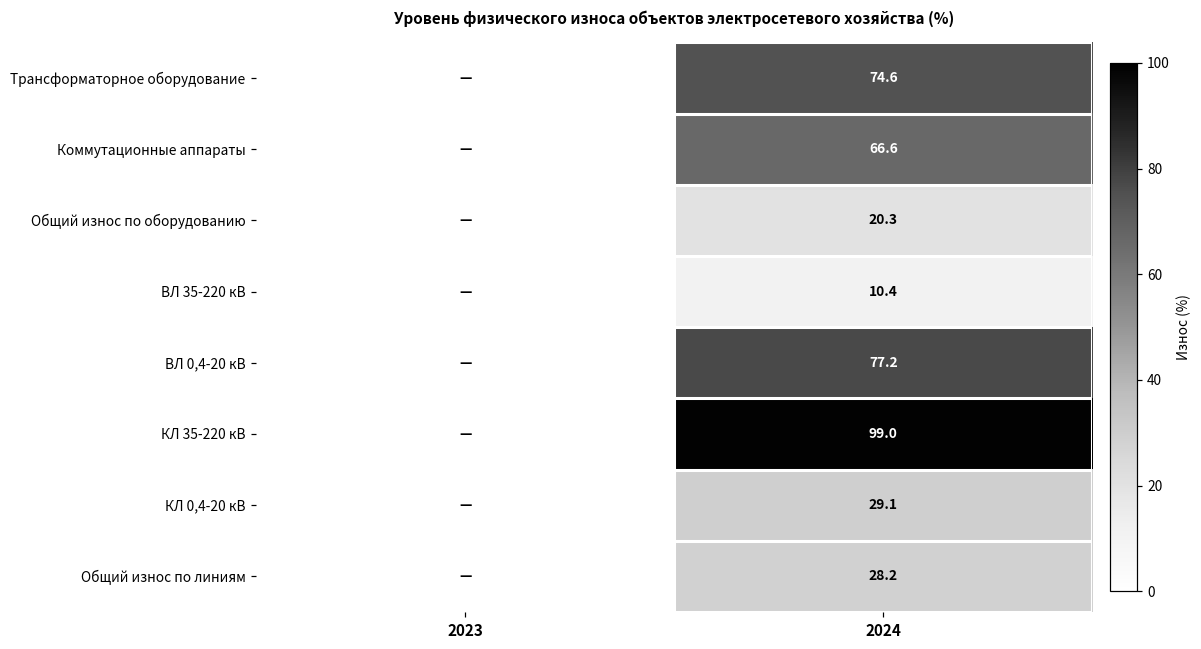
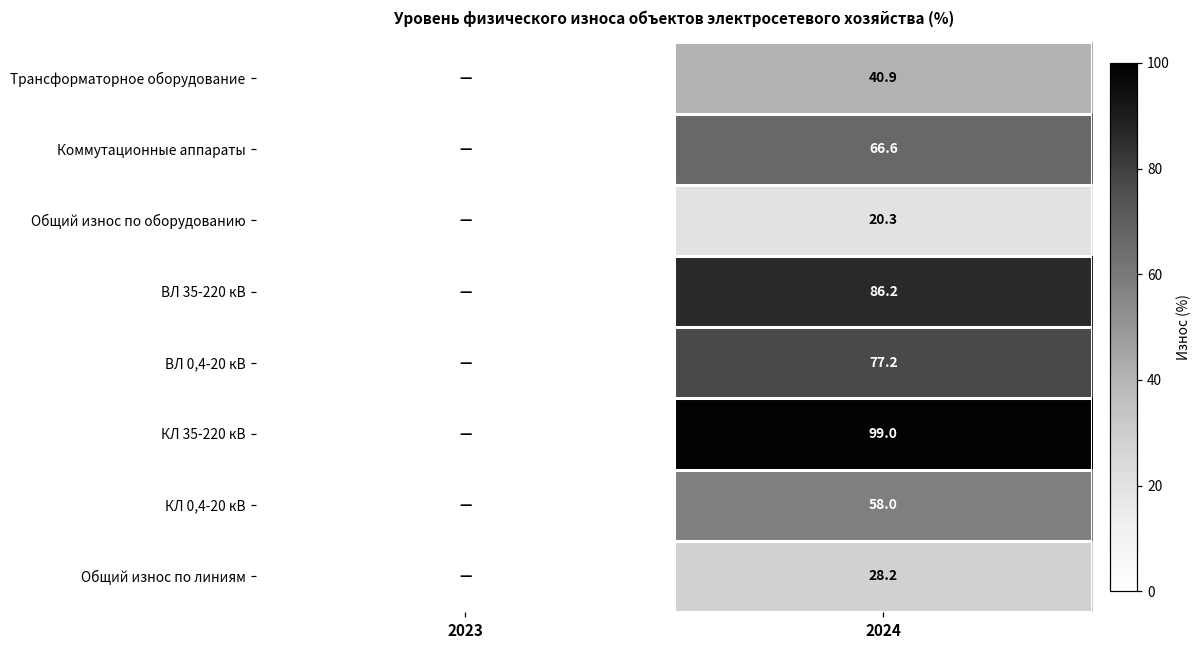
  {
    "Трансформаторное оборудование": {
-     "2024": 74.6
+     "2024": 40.9
    },
    "Коммутационные аппараты": {
      "2024": 66.6
    },
    "Общий износ по оборудованию": {
      "2024": 20.3
    },
    "ВЛ 35-220 кВ": {
-     "2024": 10.4
+     "2024": 86.2
    },
    "ВЛ 0,4-20 кВ": {
      "2024": 77.2
    },
    "КЛ 35-220 кВ": {
      "2024": 99.0
    },
    "КЛ 0,4-20 кВ": {
-     "2024": 29.1
+     "2024": 58.0
    },
    "Общий износ по линиям": {
      "2024": 28.2
    }
  }
